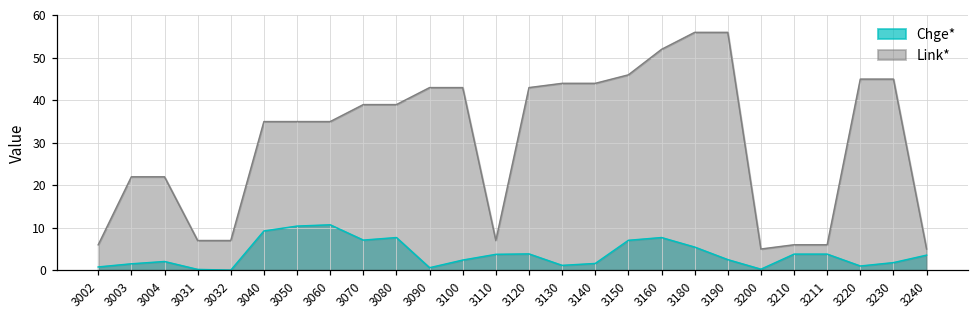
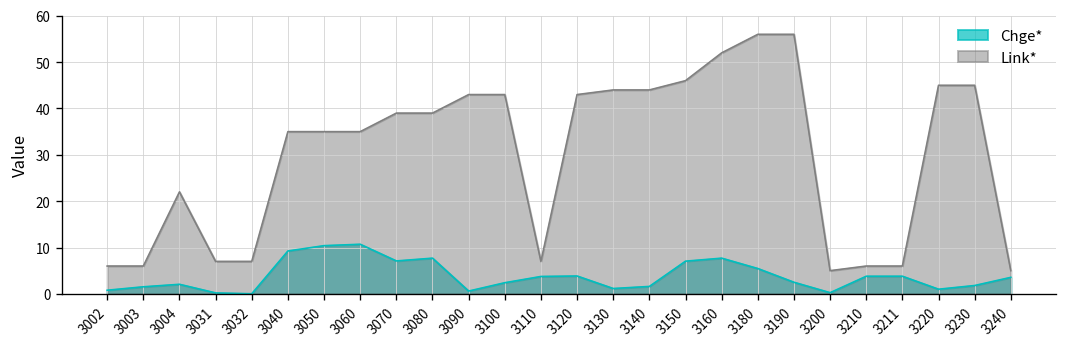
  {
    "Chge*": {
      "3002": 1,
      "3003": 2,
      "3004": 2,
      "3031": 0,
      "3032": 0,
      "3040": 9,
      "3050": 10,
      "3060": 11,
      "3070": 7,
      "3080": 8,
      "3090": 1,
      "3100": 2,
      "3110": 4,
      "3120": 4,
      "3130": 1,
      "3140": 2,
      "3150": 7,
      "3160": 8,
      "3180": 5,
      "3190": 3,
      "3200": 0,
      "3210": 4,
      "3211": 4,
      "3220": 1,
      "3230": 2,
      "3240": 4
    },
    "Link*": {
      "3002": 6,
-     "3003": 22,
+     "3003": 6,
      "3004": 22,
      "3031": 7,
      "3032": 7,
      "3040": 35,
      "3050": 35,
      "3060": 35,
      "3070": 39,
      "3080": 39,
      "3090": 43,
      "3100": 43,
      "3110": 7,
      "3120": 43,
      "3130": 44,
      "3140": 44,
      "3150": 46,
      "3160": 52,
      "3180": 56,
      "3190": 56,
      "3200": 5,
      "3210": 6,
      "3211": 6,
      "3220": 45,
      "3230": 45,
      "3240": 5
    }
  }
